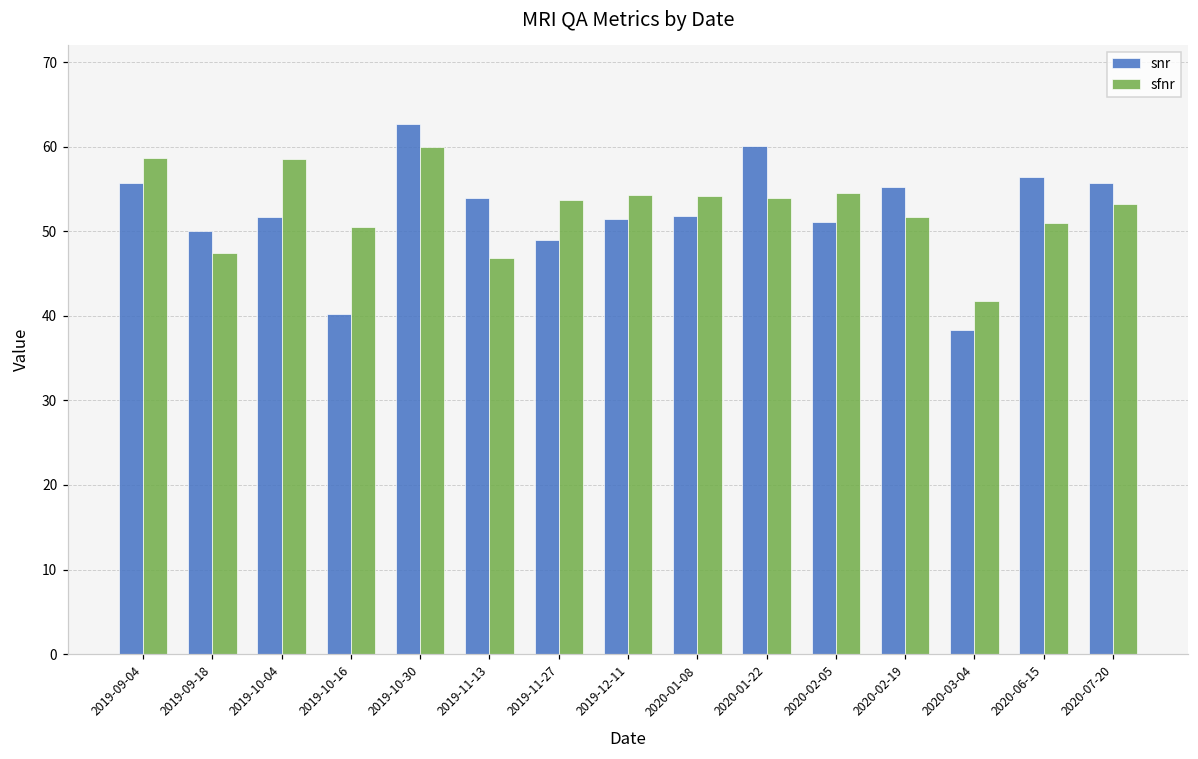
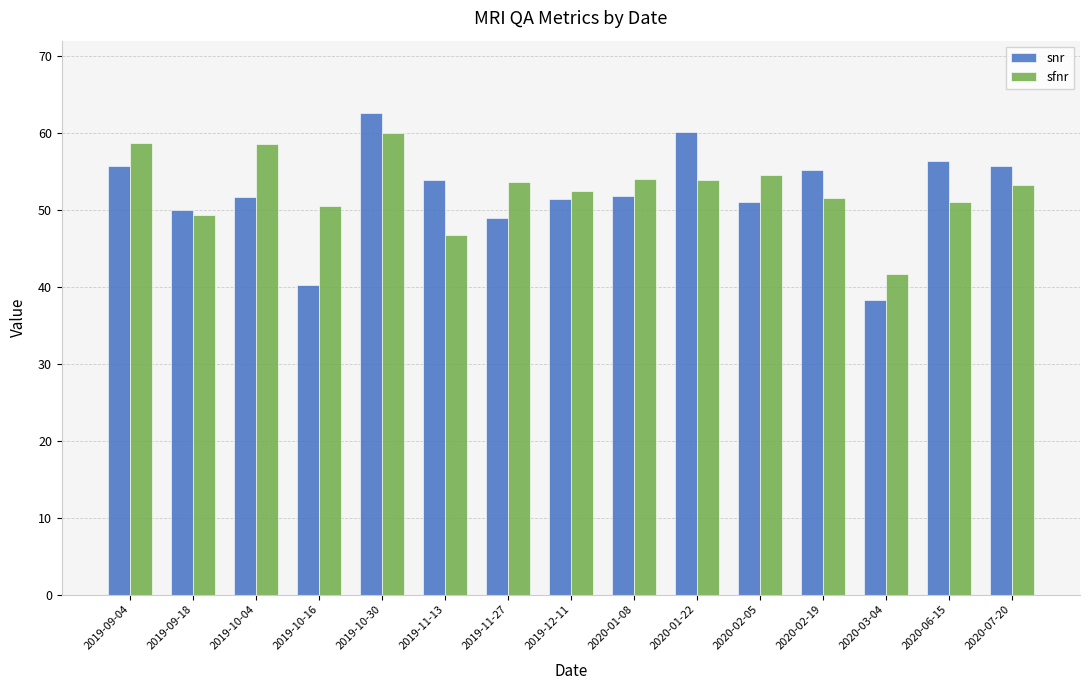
  {
    "snr": {
      "2019-09-04": 56,
      "2019-09-18": 50,
      "2019-10-04": 52,
      "2019-10-16": 40,
      "2019-10-30": 63,
      "2019-11-13": 54,
      "2019-11-27": 49,
      "2019-12-11": 51,
      "2020-01-08": 52,
      "2020-01-22": 60,
      "2020-02-05": 51,
      "2020-02-19": 55,
      "2020-03-04": 38,
      "2020-06-15": 56,
      "2020-07-20": 56
    },
    "sfnr": {
      "2019-09-04": 59,
-     "2019-09-18": 47,
+     "2019-09-18": 49,
      "2019-10-04": 59,
      "2019-10-16": 50,
      "2019-10-30": 60,
      "2019-11-13": 47,
      "2019-11-27": 54,
-     "2019-12-11": 54,
+     "2019-12-11": 53,
      "2020-01-08": 54,
      "2020-01-22": 54,
      "2020-02-05": 55,
      "2020-02-19": 52,
      "2020-03-04": 42,
      "2020-06-15": 51,
      "2020-07-20": 53
    }
  }
